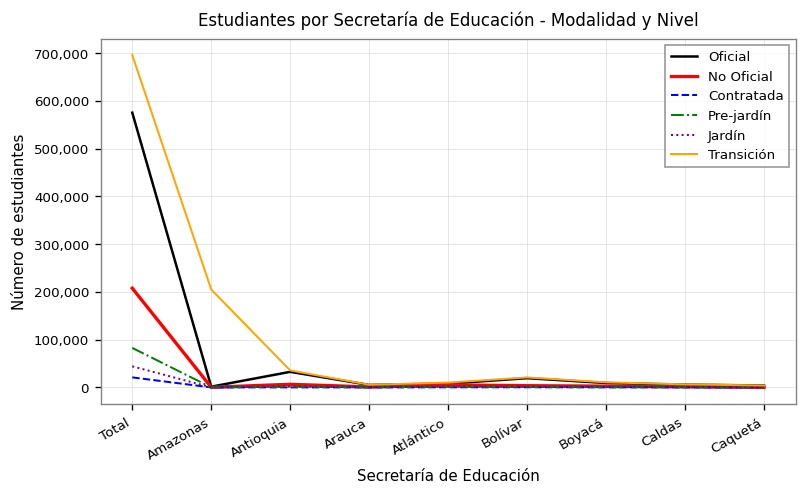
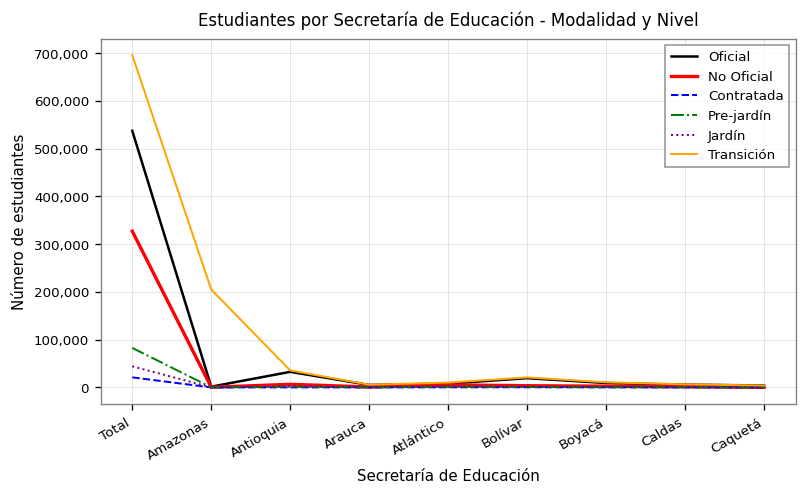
  {
    "Oficial": {
-     "Total": "580,000"
+     "Total": "540,000"
    },
    "No Oficial": {
-     "Total": "210,000"
+     "Total": "330,000"
    },
    "Contratada": {
      "Total": "20,000"
    },
    "Pre-jardín": {
      "Total": "80,000"
    },
    "Jardín": {
      "Total": "40,000"
    },
    "Transición": {
      "Total": "700,000",
      "Amazonas": "200,000"
    }
  }
